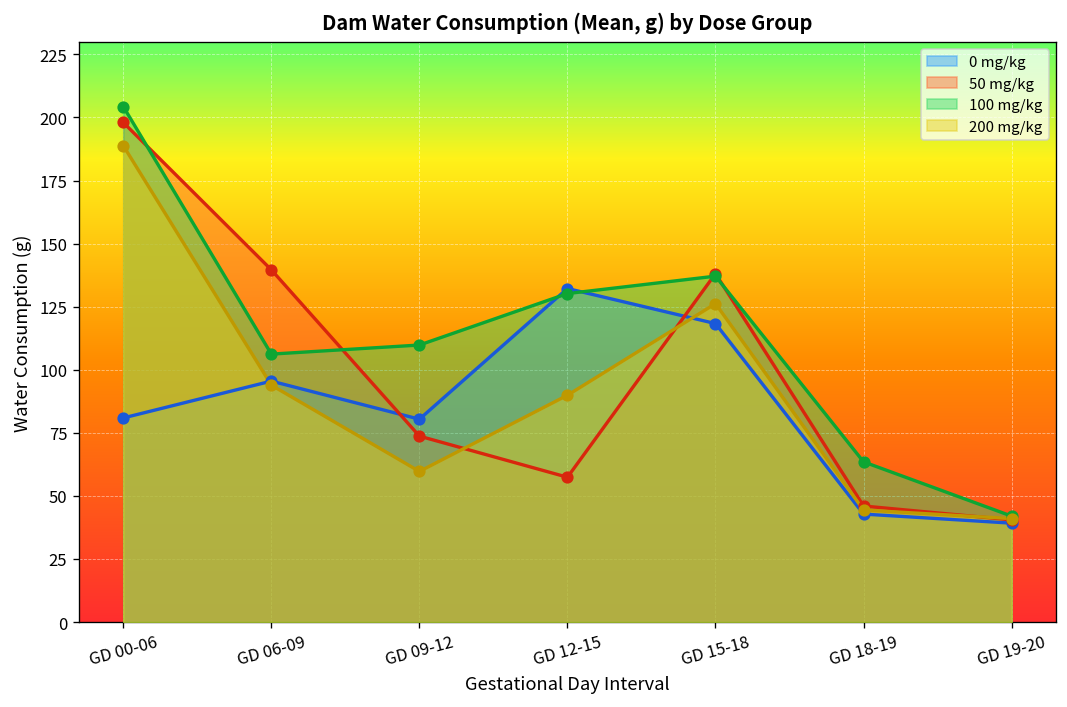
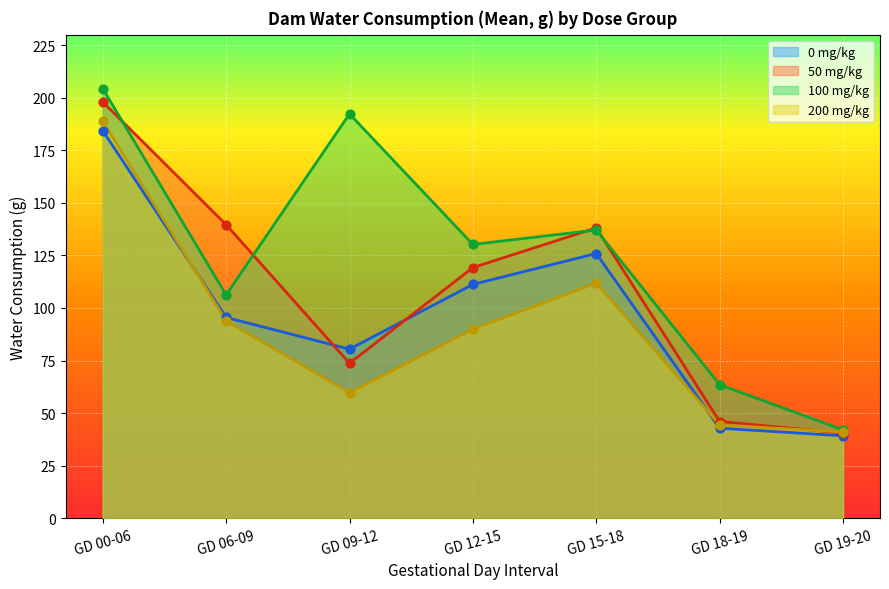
  {
    "0 mg/kg": {
-     "GD 00-06": 81,
+     "GD 00-06": 184,
      "GD 06-09": 96,
      "GD 09-12": 80,
-     "GD 12-15": 132,
-     "GD 15-18": 118,
+     "GD 12-15": 111,
+     "GD 15-18": 126,
      "GD 18-19": 43,
      "GD 19-20": 39
    },
    "50 mg/kg": {
      "GD 00-06": 198,
      "GD 06-09": 140,
      "GD 09-12": 74,
-     "GD 12-15": 57,
+     "GD 12-15": 119,
      "GD 18-19": 46
    },
    "100 mg/kg": {
      "GD 00-06": 204,
      "GD 06-09": 106,
-     "GD 09-12": 110,
+     "GD 09-12": 192,
      "GD 12-15": 130,
      "GD 18-19": 64
    },
    "200 mg/kg": {
      "GD 00-06": 189,
      "GD 06-09": 94,
      "GD 09-12": 60,
      "GD 12-15": 90,
-     "GD 15-18": 126,
+     "GD 15-18": 112,
      "GD 18-19": 44
    }
  }
